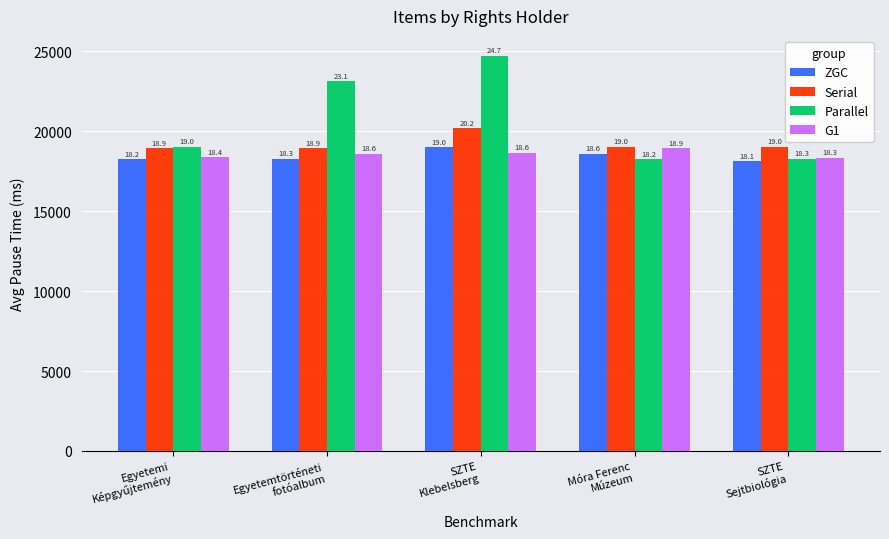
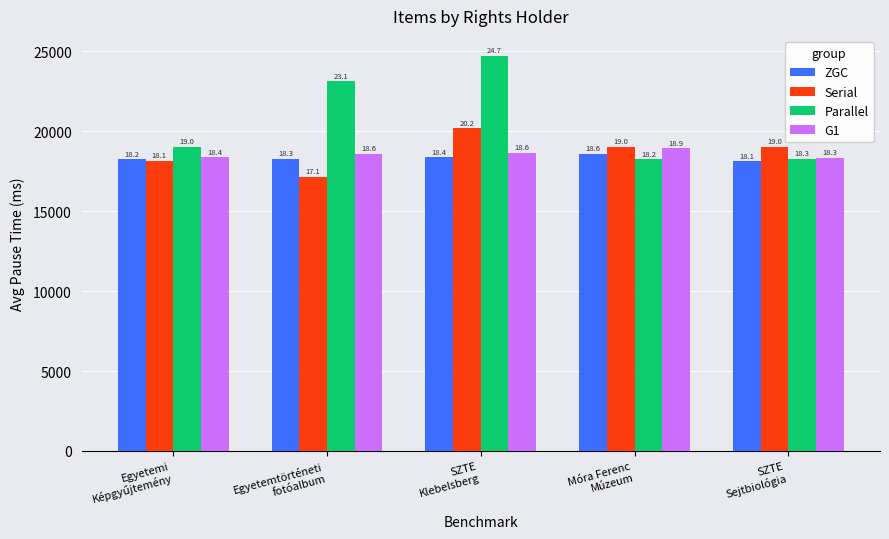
  {
    "ZGC": {
-     "SZTE Klebelsberg": 19.0
+     "SZTE Klebelsberg": 18.4
    },
    "Serial": {
-     "Egyetemi Képgyűjtemény": 18.9,
-     "Egyetemtörténeti fotóalbum": 18.9
+     "Egyetemi Képgyűjtemény": 18.1,
+     "Egyetemtörténeti fotóalbum": 17.1
    }
  }
